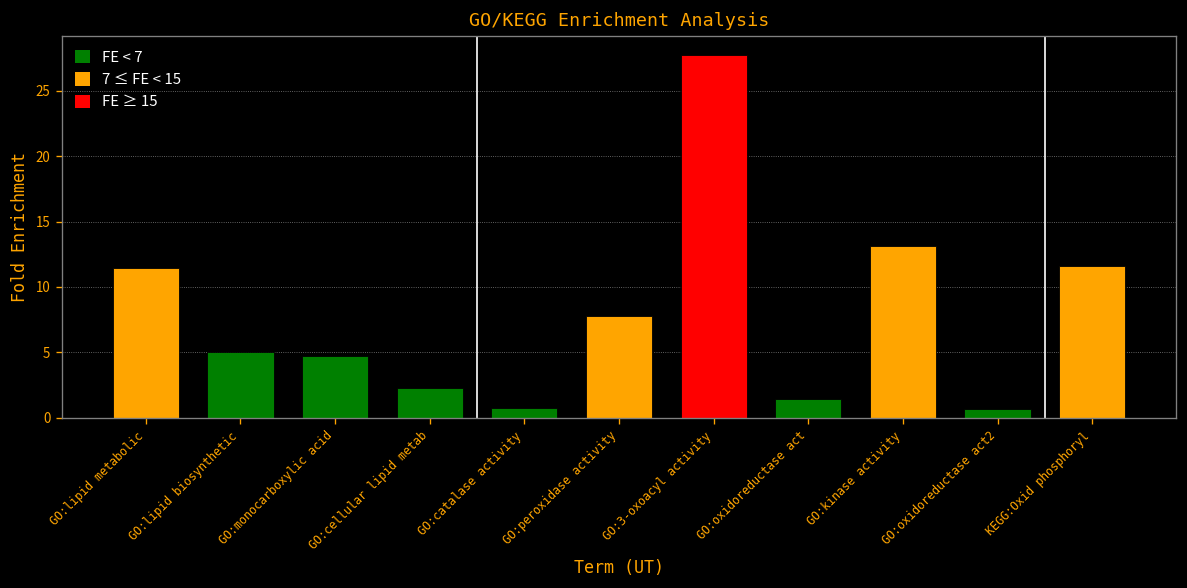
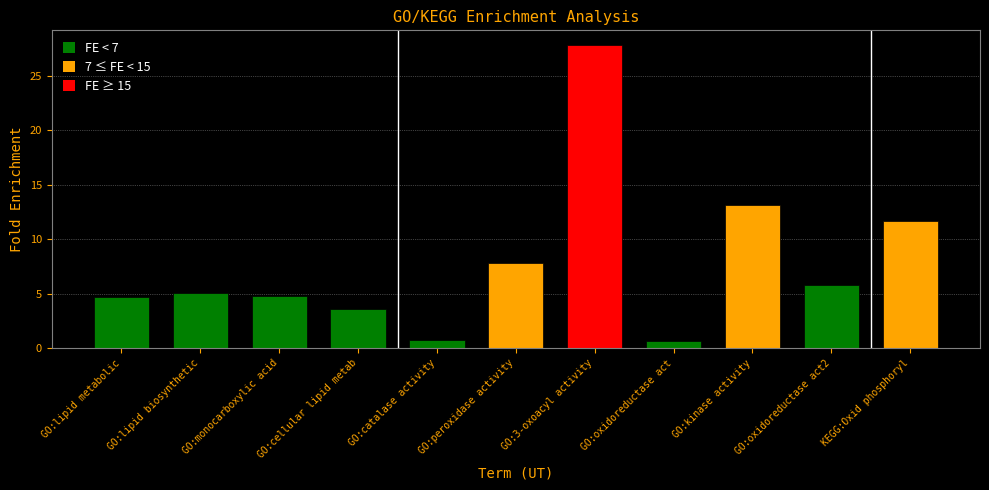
  {
-   "GO:lipid metabolic": 11.5,
+   "GO:lipid metabolic": 4.6,
    "GO:lipid biosynthetic": 5.0,
    "GO:monocarboxylic acid": 4.7,
-   "GO:cellular lipid metab": 2.3,
+   "GO:cellular lipid metab": 3.6,
    "GO:catalase activity": 0.7,
    "GO:peroxidase activity": 7.8,
    "GO:3-oxoacyl activity": 27.8,
-   "GO:oxidoreductase act": 1.4,
+   "GO:oxidoreductase act": 0.7,
    "GO:kinase activity": 13.2,
-   "GO:oxidoreductase act2": 0.6,
+   "GO:oxidoreductase act2": 5.8,
    "KEGG:Oxid phosphoryl": 11.6
  }
